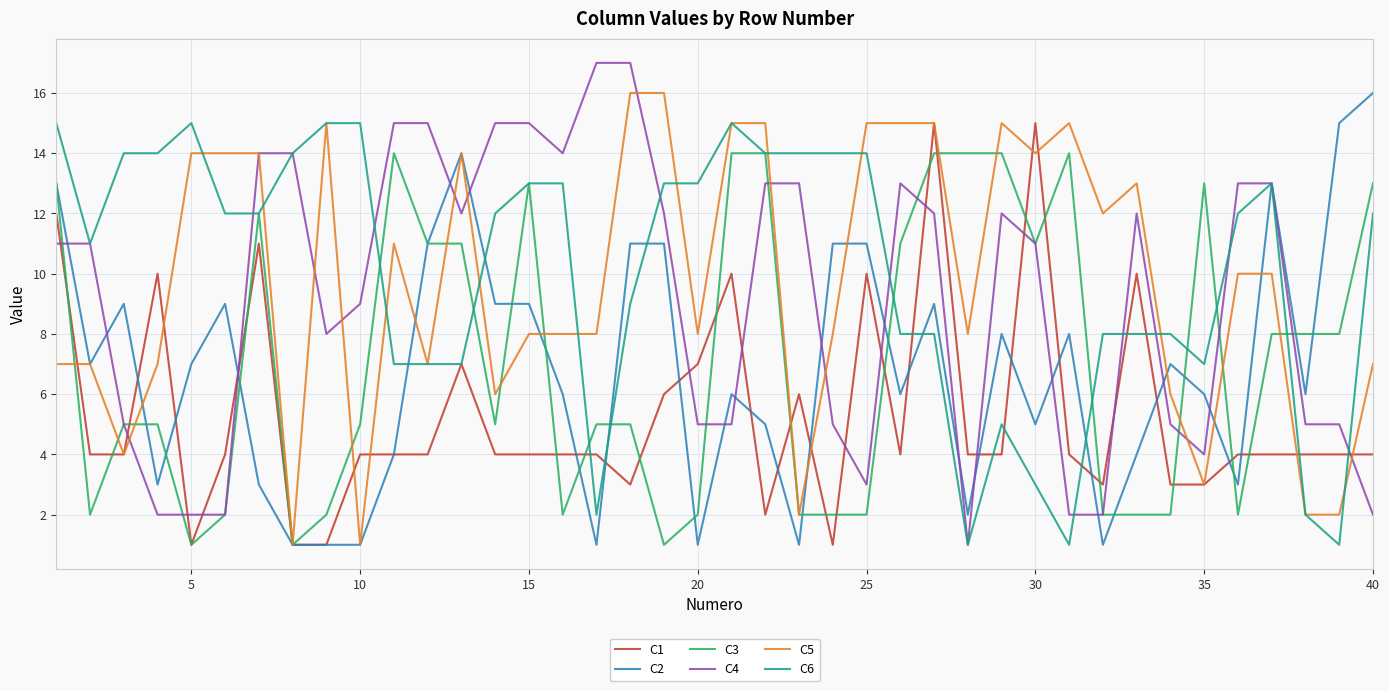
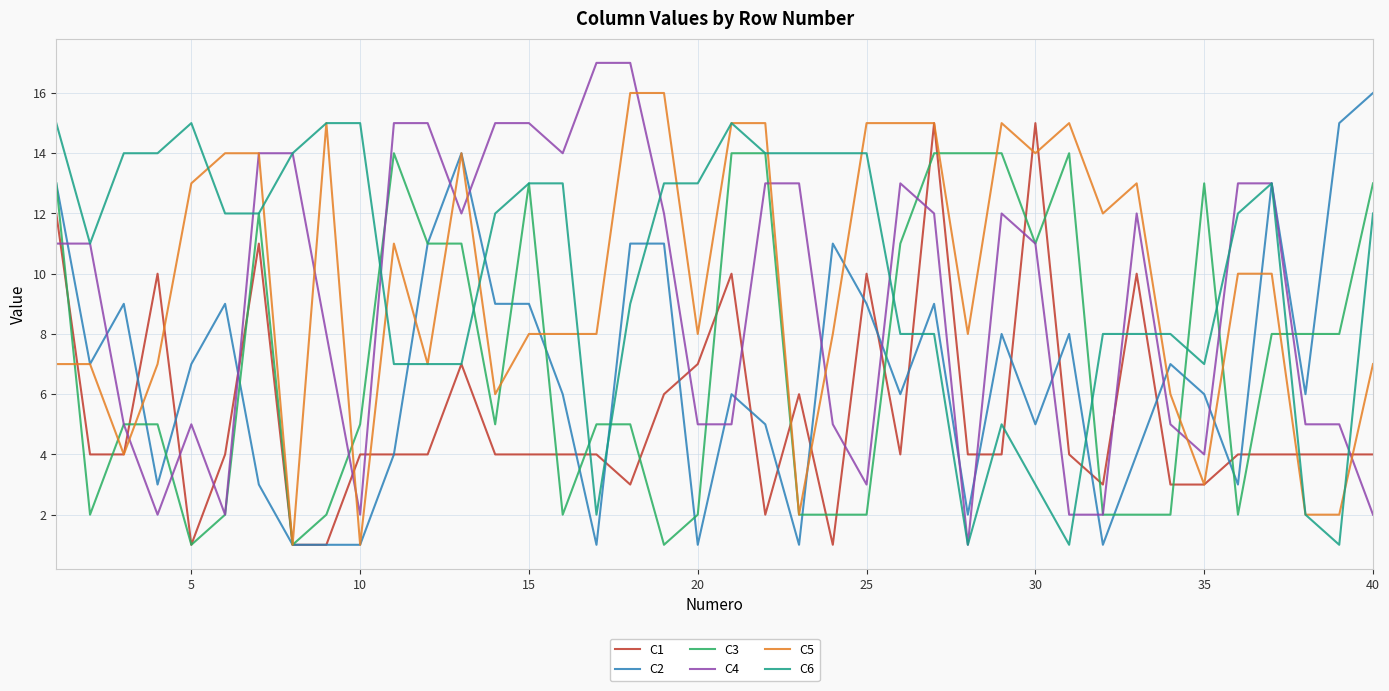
  {
    "C1": {
      "10": 4,
      "15": 4,
      "20": 7,
      "25": 10,
      "30": 15,
      "40": 4
    },
    "C2": {
      "5": 7,
      "15": 9,
      "20": 1,
-     "25": 11,
+     "25": 9,
      "30": 5,
      "35": 6,
      "40": 16
    },
    "C4": {
-     "5": 2,
-     "10": 9,
+     "5": 5,
+     "10": 2,
      "15": 15,
      "20": 5,
      "25": 3,
      "35": 4,
      "40": 2
    },
    "C5": {
-     "5": 14,
+     "5": 13,
      "15": 8,
      "20": 8,
      "25": 15,
      "30": 14,
      "40": 7
    }
  }
